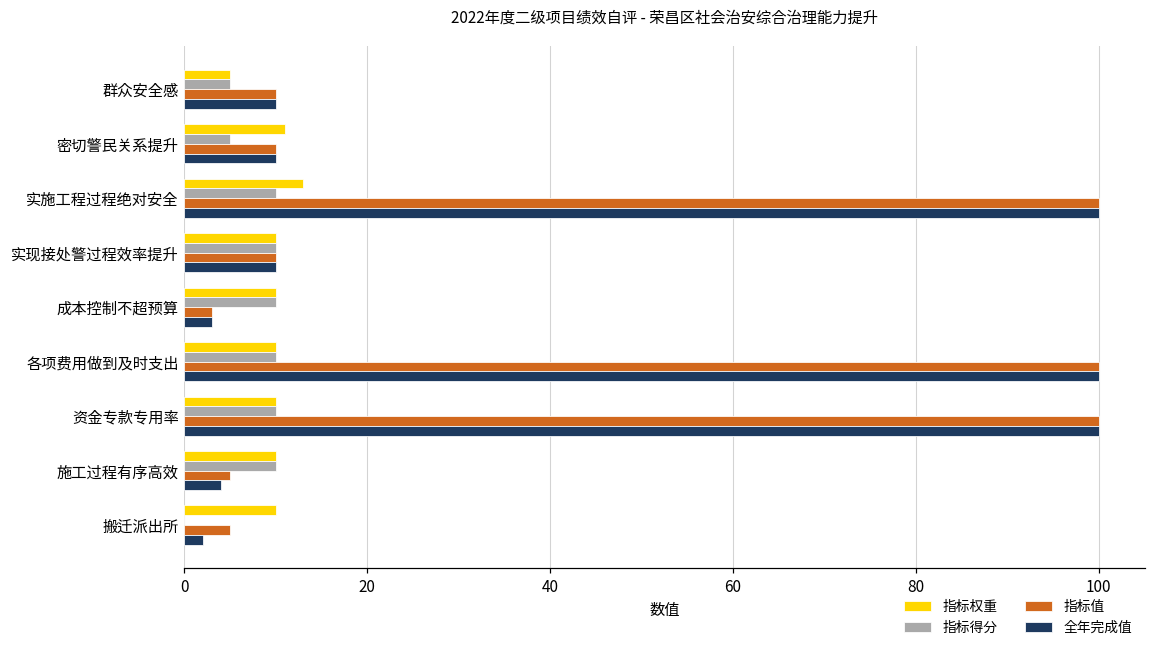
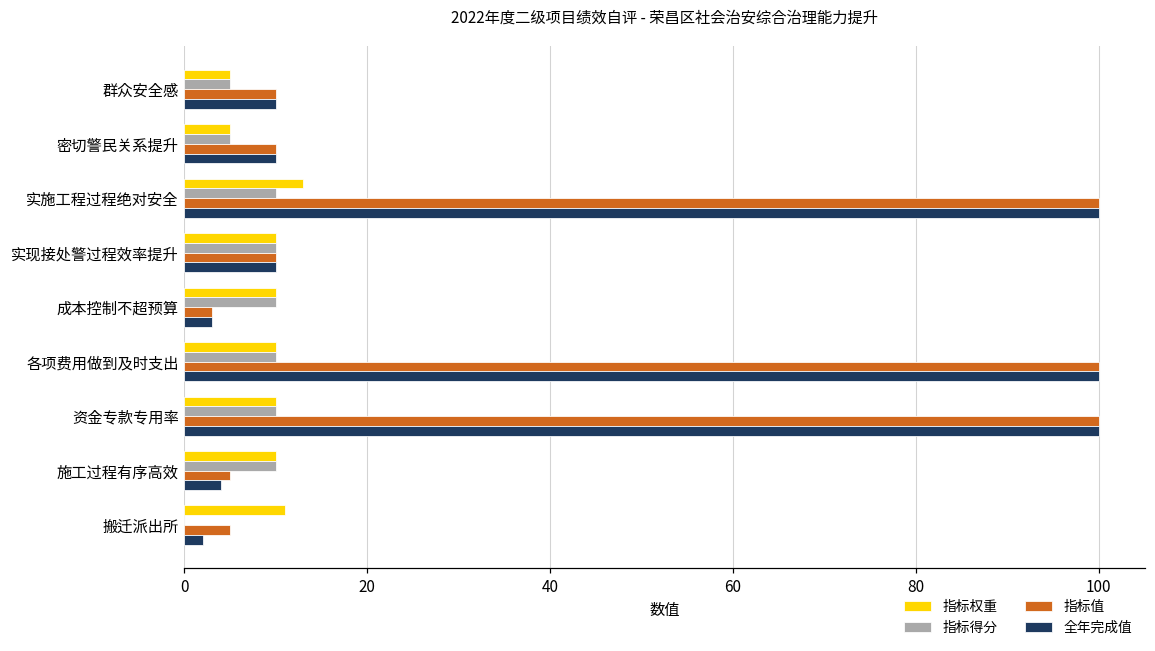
  {
    "指标权重": {
      "群众安全感": 5,
-     "密切警民关系提升": 11,
+     "密切警民关系提升": 5,
      "实施工程过程绝对安全": 13,
      "实现接处警过程效率提升": 10,
      "成本控制不超预算": 10,
      "各项费用做到及时支出": 10,
      "资金专款专用率": 10,
      "施工过程有序高效": 10,
-     "搬迁派出所": 10
+     "搬迁派出所": 11
    },
    "指标得分": {
      "群众安全感": 5,
      "密切警民关系提升": 5,
      "实施工程过程绝对安全": 10,
      "实现接处警过程效率提升": 10,
      "成本控制不超预算": 10,
      "各项费用做到及时支出": 10,
      "资金专款专用率": 10,
      "施工过程有序高效": 10,
      "搬迁派出所": 0
    },
    "指标值": {
      "群众安全感": 10,
      "密切警民关系提升": 10,
      "实施工程过程绝对安全": 100,
      "实现接处警过程效率提升": 10,
      "成本控制不超预算": 3,
      "各项费用做到及时支出": 100,
      "资金专款专用率": 100,
      "施工过程有序高效": 5,
      "搬迁派出所": 5
    },
    "全年完成值": {
      "群众安全感": 10,
      "密切警民关系提升": 10,
      "实施工程过程绝对安全": 100,
      "实现接处警过程效率提升": 10,
      "成本控制不超预算": 3,
      "各项费用做到及时支出": 100,
      "资金专款专用率": 100,
      "施工过程有序高效": 4,
      "搬迁派出所": 2
    }
  }
